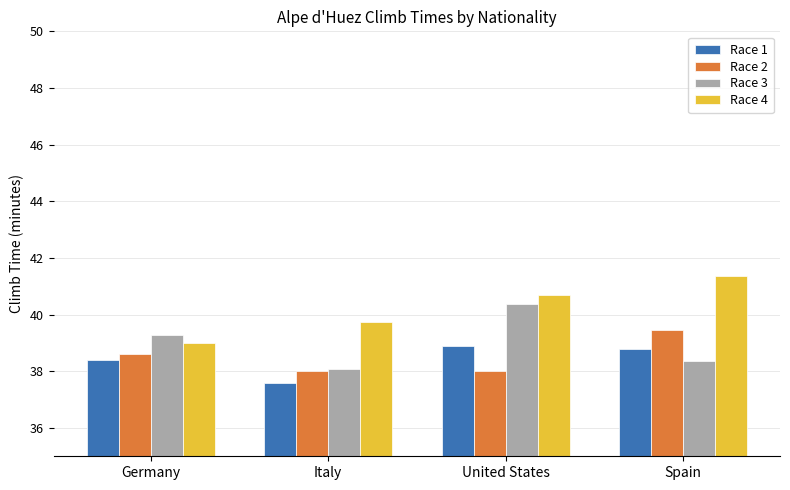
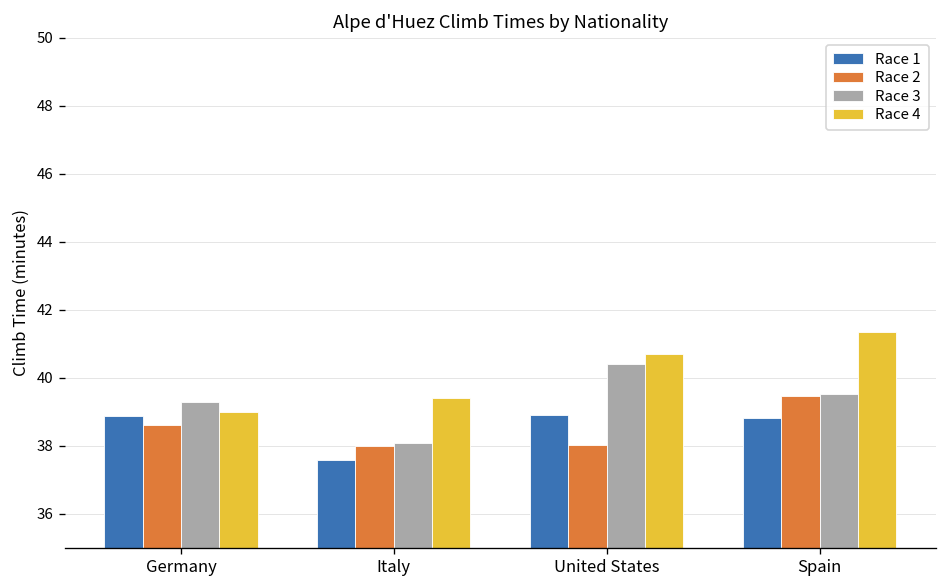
  {
    "Race 1": {
-     "Germany": 38.4,
+     "Germany": 38.9,
      "Italy": 37.6,
      "United States": 38.9,
      "Spain": 38.8
    },
    "Race 2": {
      "Germany": 38.6,
      "Italy": 38.0,
      "United States": 38.0,
      "Spain": 39.5
    },
    "Race 3": {
      "Germany": 39.3,
      "Italy": 38.1,
      "United States": 40.4,
-     "Spain": 38.4
+     "Spain": 39.5
    },
    "Race 4": {
      "Germany": 39.0,
-     "Italy": 39.7,
+     "Italy": 39.4,
      "United States": 40.7,
      "Spain": 41.4
    }
  }
